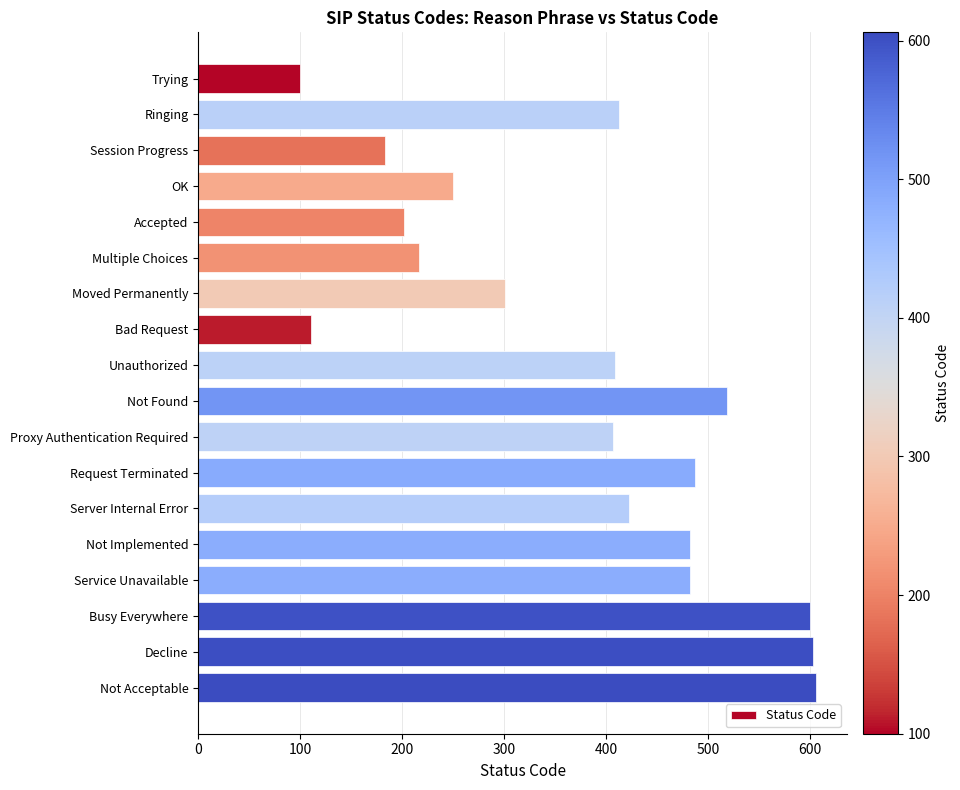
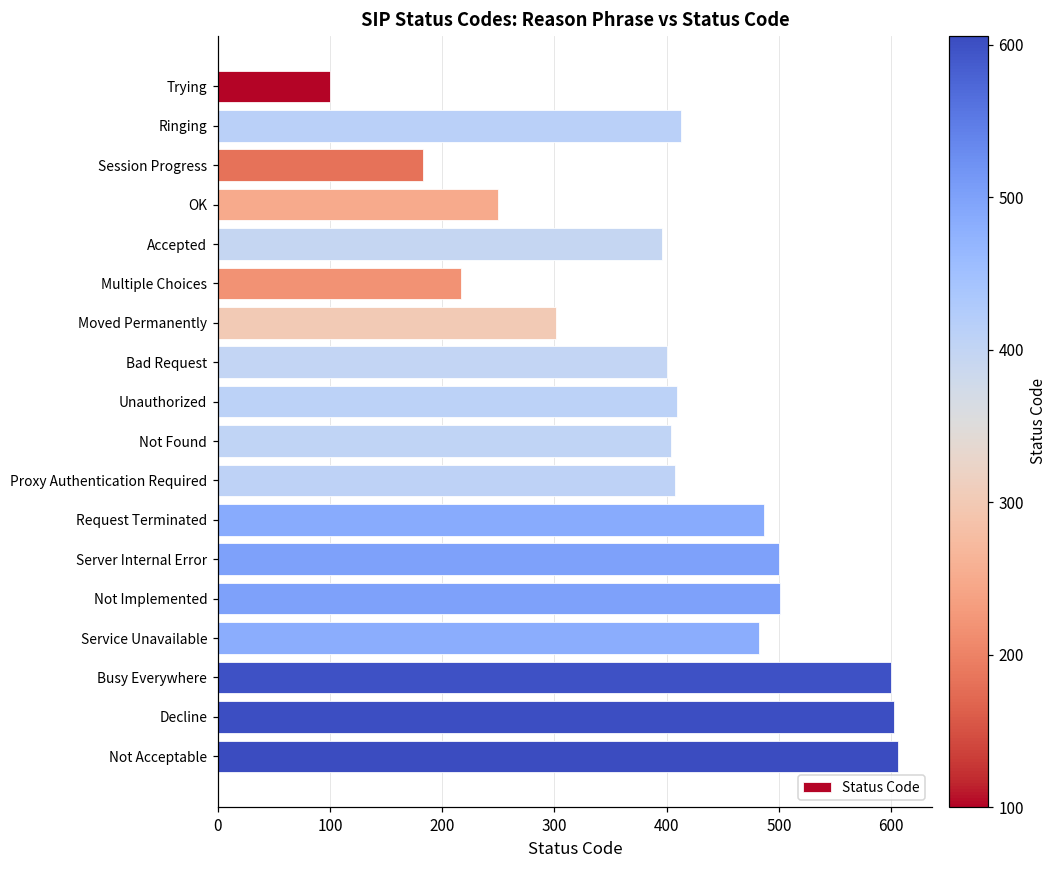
  {
    "Trying": 100,
    "Ringing": 413,
    "Session Progress": 183,
    "OK": 250,
-   "Accepted": 202,
+   "Accepted": 396,
    "Multiple Choices": 217,
    "Moved Permanently": 301,
-   "Bad Request": 111,
+   "Bad Request": 400,
    "Unauthorized": 409,
-   "Not Found": 519,
+   "Not Found": 404,
    "Proxy Authentication Required": 407,
    "Request Terminated": 487,
-   "Server Internal Error": 422,
-   "Not Implemented": 482,
+   "Server Internal Error": 500,
+   "Not Implemented": 501,
    "Service Unavailable": 482,
    "Busy Everywhere": 600,
    "Decline": 603,
    "Not Acceptable": 606
  }
